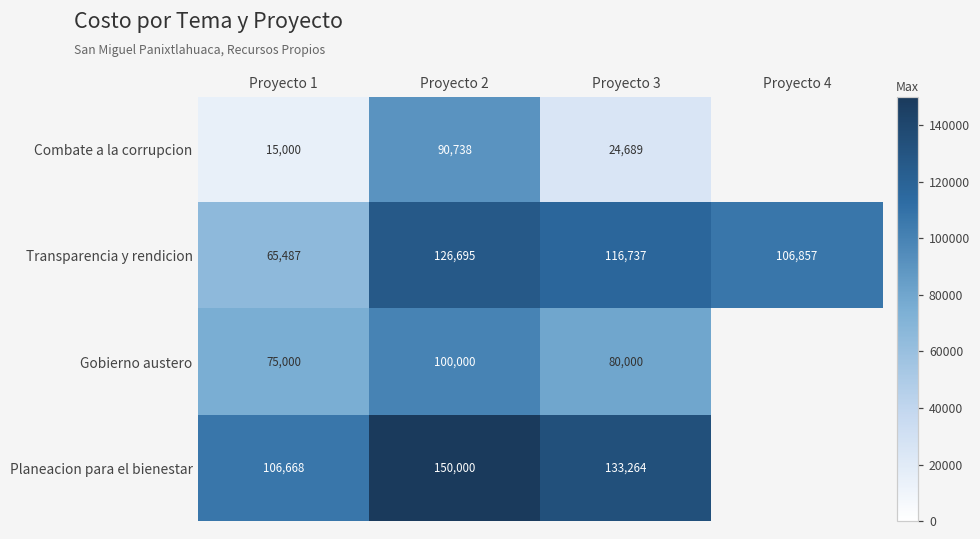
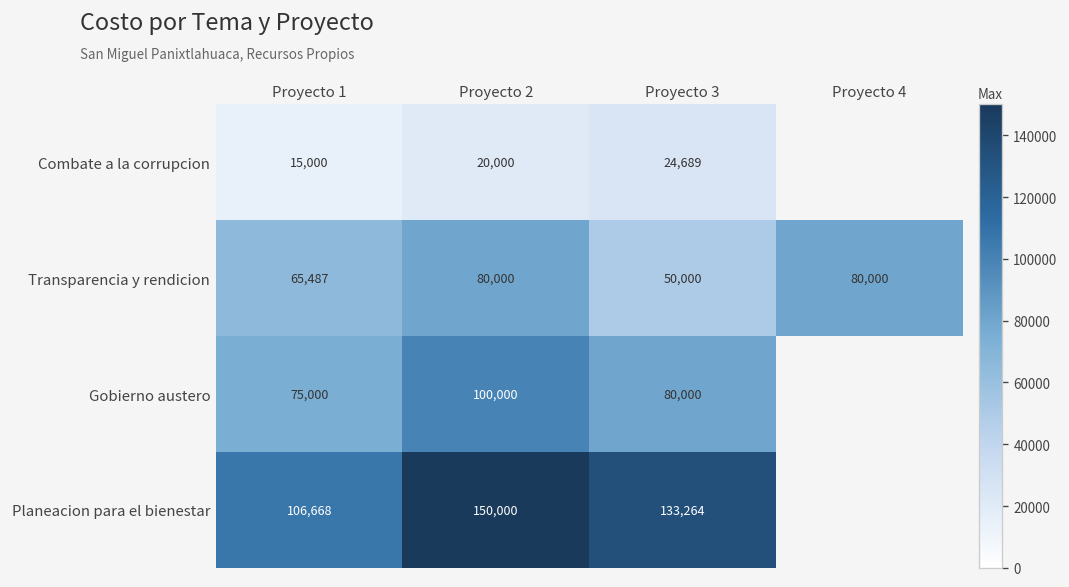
  {
    "Combate a la corrupcion": {
      "Proyecto 1": "15,000",
-     "Proyecto 2": "90,738",
+     "Proyecto 2": "20,000",
      "Proyecto 3": "24,689"
    },
    "Transparencia y rendicion": {
      "Proyecto 1": "65,487",
-     "Proyecto 2": "126,695",
-     "Proyecto 3": "116,737",
-     "Proyecto 4": "106,857"
+     "Proyecto 2": "80,000",
+     "Proyecto 3": "50,000",
+     "Proyecto 4": "80,000"
    },
    "Gobierno austero": {
      "Proyecto 1": "75,000",
      "Proyecto 2": "100,000",
      "Proyecto 3": "80,000"
    },
    "Planeacion para el bienestar": {
      "Proyecto 1": "106,668",
      "Proyecto 2": "150,000",
      "Proyecto 3": "133,264"
    }
  }
